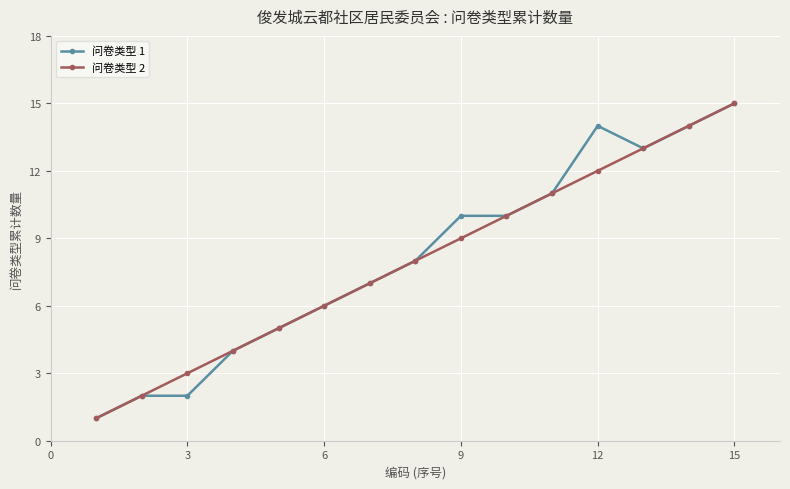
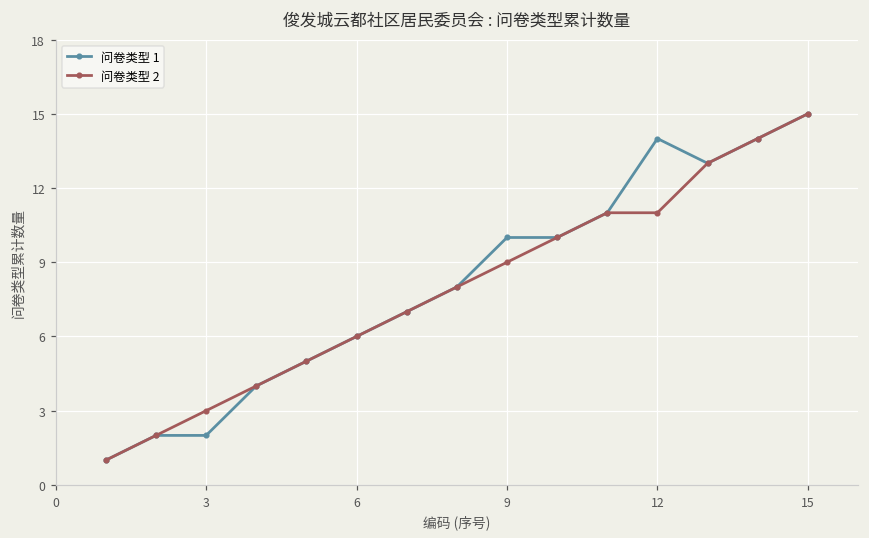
  {
    "问卷类型 1": {
      "3": 2,
      "9": 10,
      "12": 14
    },
    "问卷类型 2": {
      "3": 3,
      "9": 9,
-     "12": 12
+     "12": 11
    }
  }
